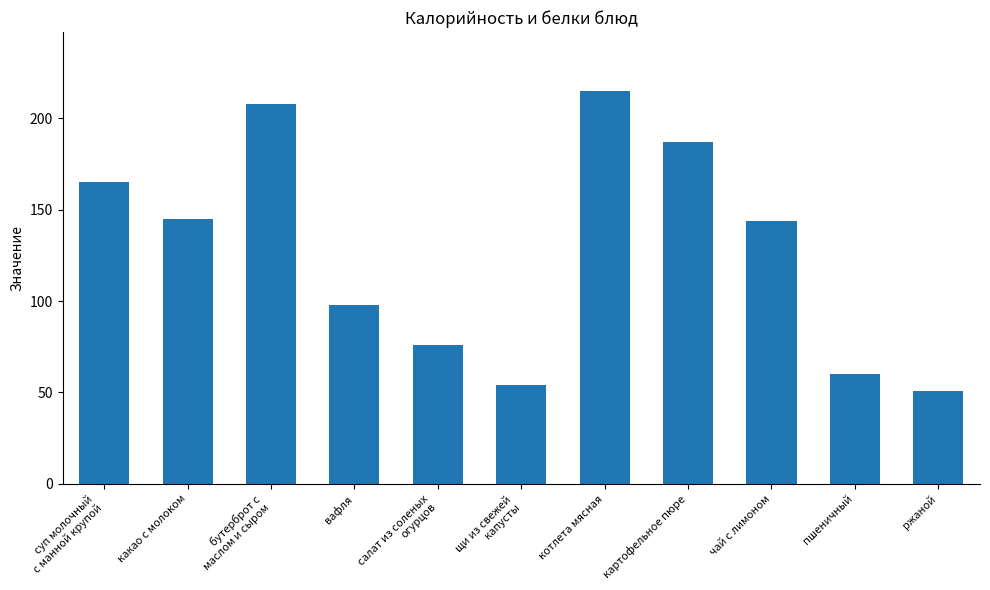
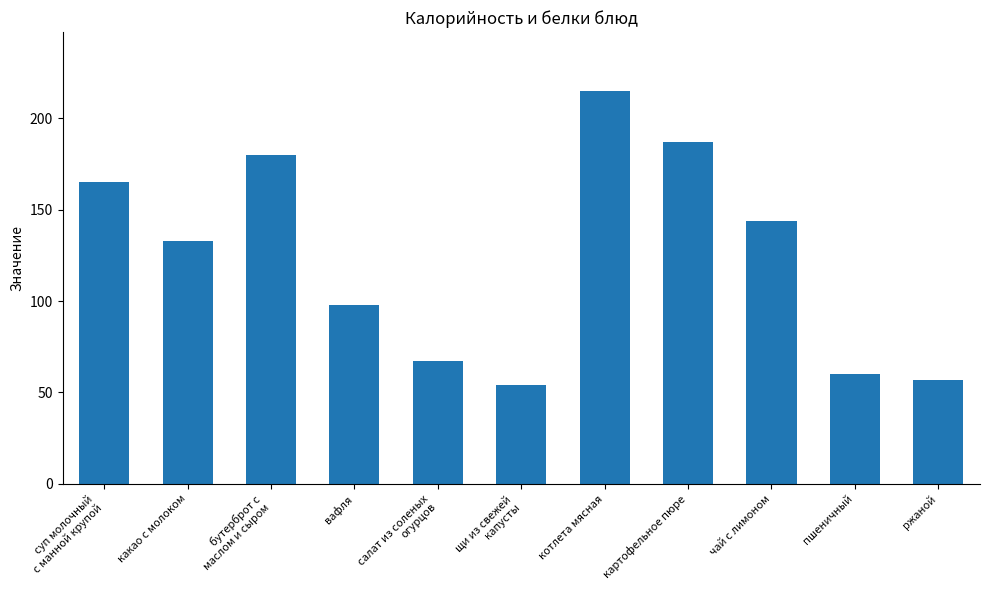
  {
    "суп молочный с манной крупой": 165,
-   "какао с молоком": 145,
-   "бутерброт с маслом и сыром": 208,
+   "какао с молоком": 133,
+   "бутерброт с маслом и сыром": 180,
    "вафля": 98,
-   "салат из соленых огурцов": 76,
+   "салат из соленых огурцов": 67,
    "щи из свежей капусты": 54,
    "котлета мясная": 215,
    "картофельное пюре": 187,
    "чай с лимоном": 144,
    "пшеничный": 60,
-   "ржаной": 51
+   "ржаной": 57
  }
